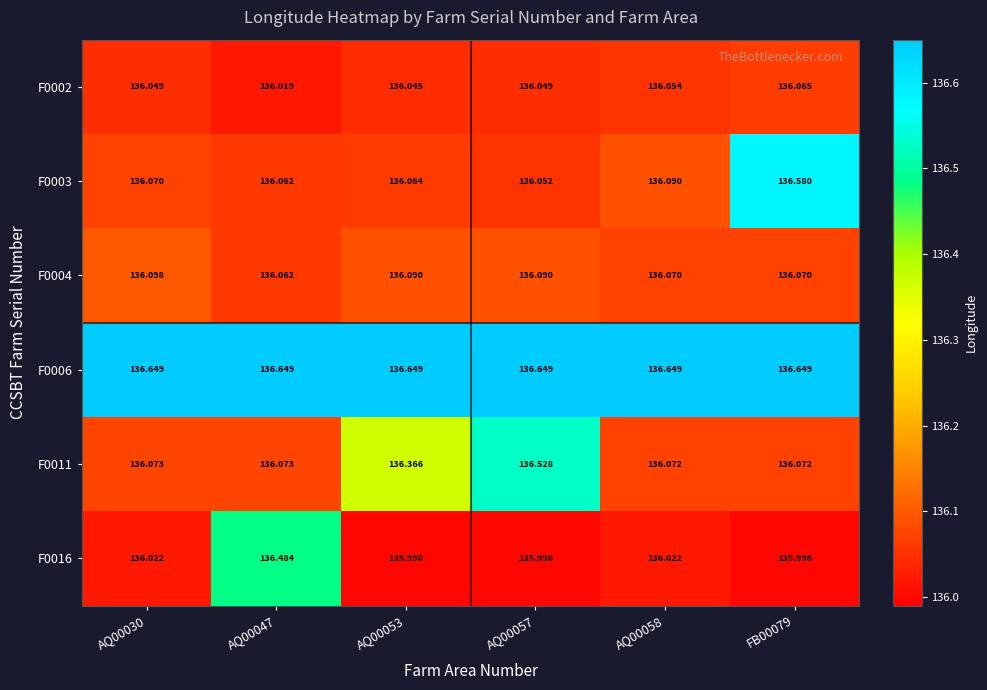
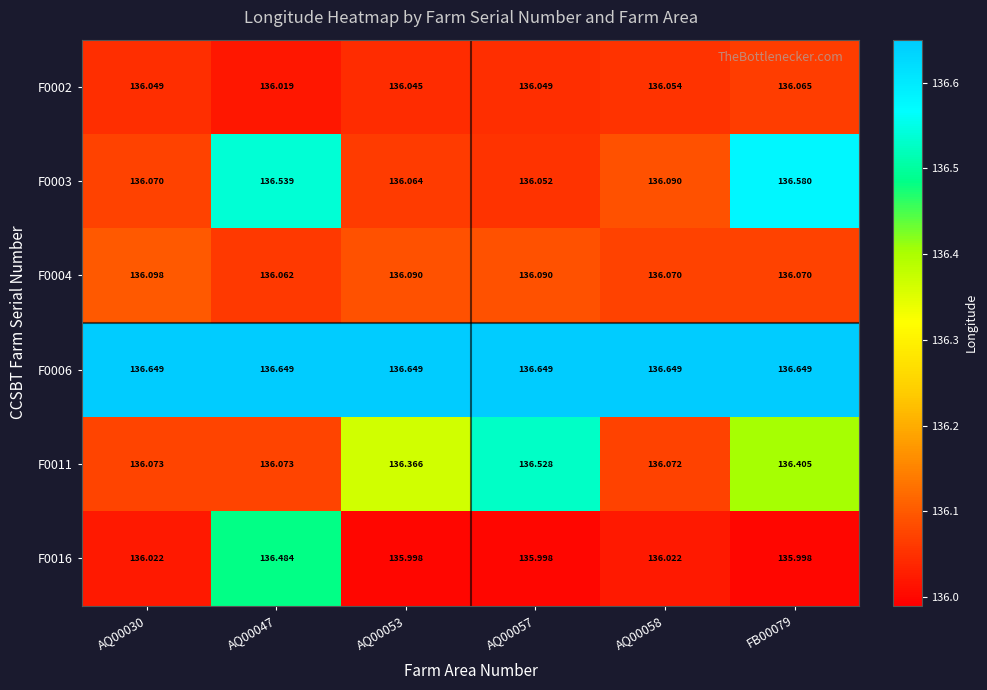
  {
    "F0002": {
      "AQ00030": 136.049,
      "AQ00047": 136.019,
      "AQ00053": 136.045,
      "AQ00057": 136.049,
      "AQ00058": 136.054
    },
    "F0003": {
      "AQ00030": 136.070,
-     "AQ00047": 136.062,
+     "AQ00047": 136.539,
      "AQ00053": 136.064,
      "AQ00057": 136.052,
      "AQ00058": 136.090,
      "FB00079": 136.580
    },
    "F0004": {
      "AQ00030": 136.098,
      "AQ00047": 136.062,
      "AQ00053": 136.090,
      "AQ00057": 136.090,
      "AQ00058": 136.070,
      "FB00079": 136.070
    },
    "F0006": {
      "AQ00030": 136.649,
      "AQ00047": 136.649,
      "AQ00053": 136.649,
      "AQ00057": 136.649,
      "AQ00058": 136.649,
      "FB00079": 136.649
    },
    "F0011": {
      "AQ00030": 136.073,
      "AQ00047": 136.073,
      "AQ00053": 136.366,
      "AQ00057": 136.528,
      "AQ00058": 136.072,
-     "FB00079": 136.072
+     "FB00079": 136.405
    },
    "F0016": {
      "AQ00030": 136.022,
      "AQ00047": 136.484,
      "AQ00053": 135.998,
      "AQ00057": 135.998,
      "AQ00058": 136.022,
      "FB00079": 135.998
    }
  }
